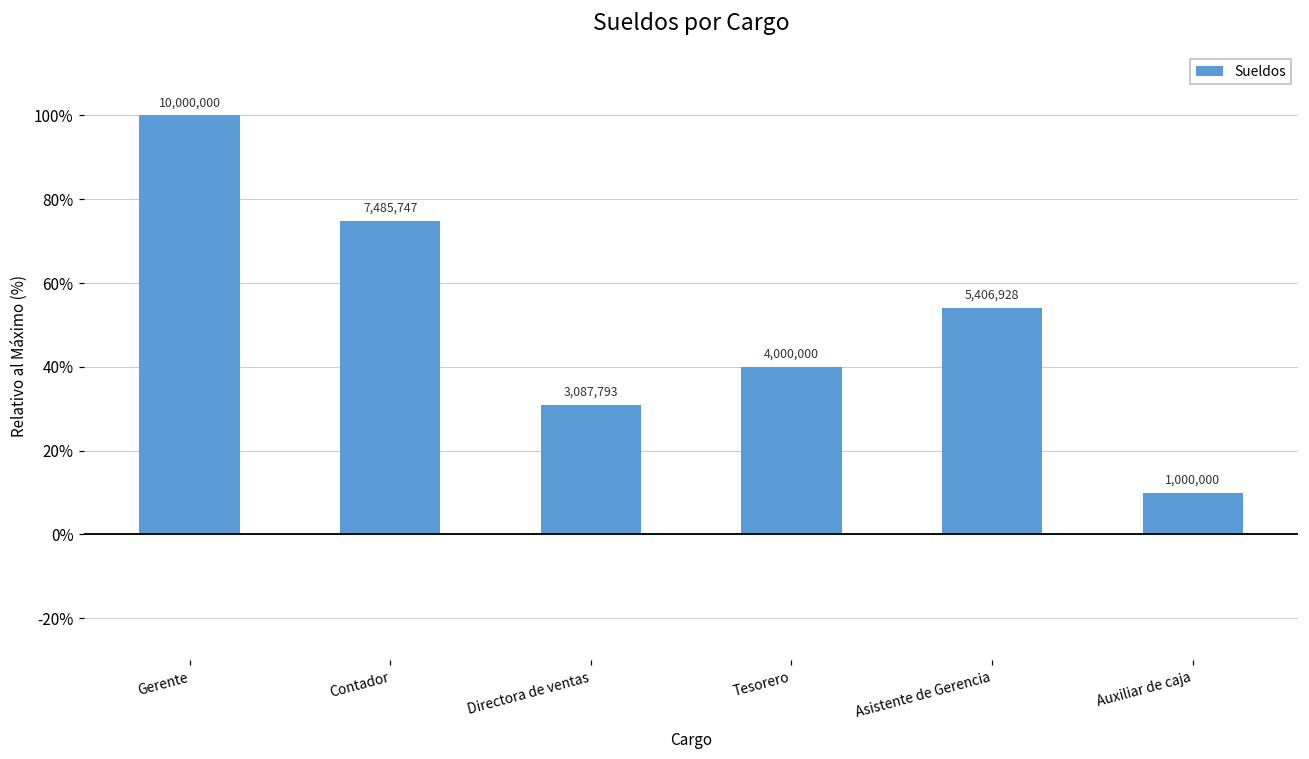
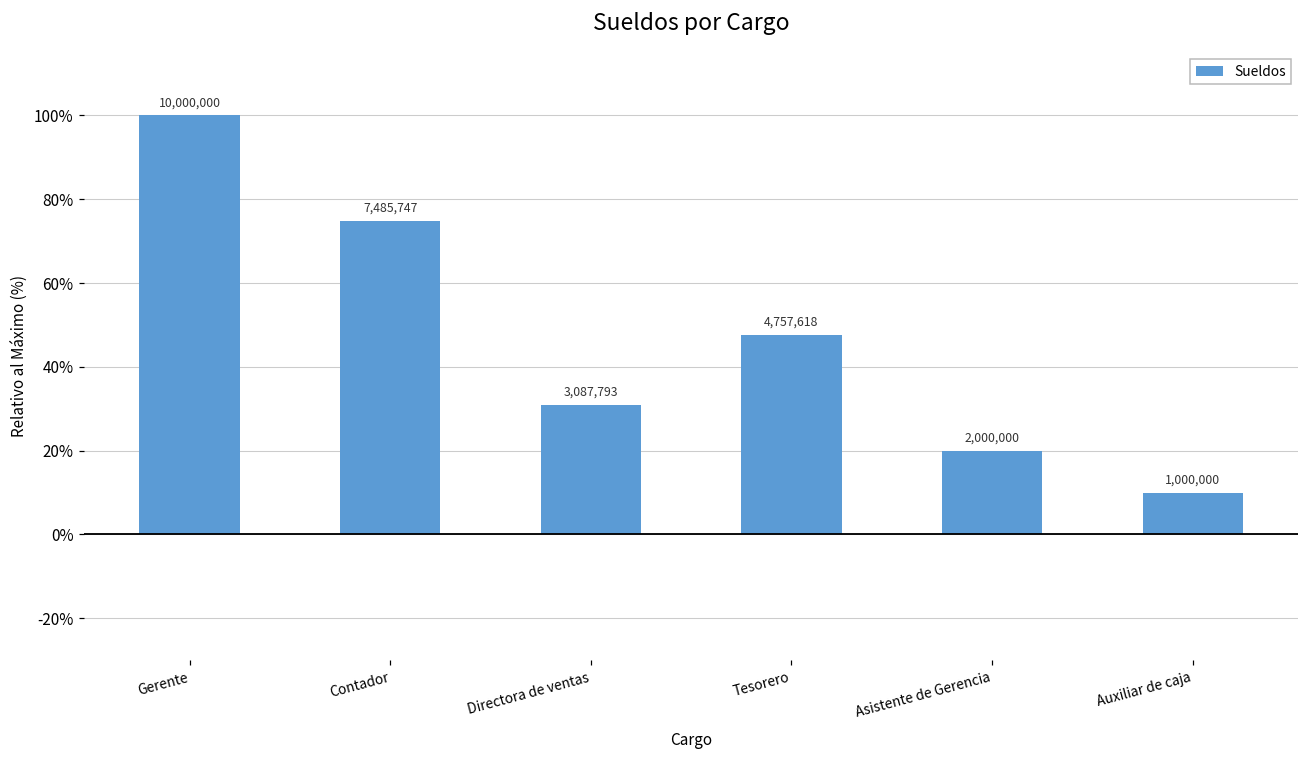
  {
-   "Tesorero": "4,000,000",
-   "Asistente de Gerencia": "5,406,928"
+   "Tesorero": "4,757,618",
+   "Asistente de Gerencia": "2,000,000"
  }
